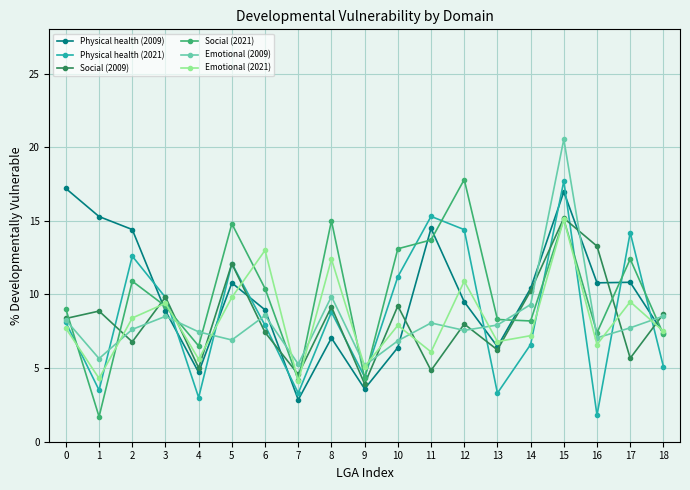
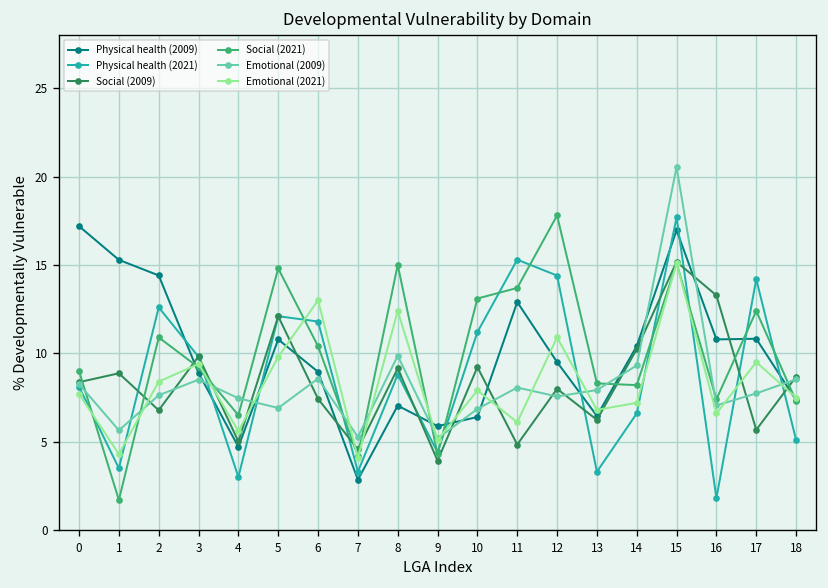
  {
    "Physical health (2009)": {
      "0": 17.2,
      "1": 15.3,
      "2": 14.4,
      "3": 8.9,
      "4": 4.7,
      "5": 10.8,
      "6": 9.0,
      "7": 2.8,
      "8": 7.0,
-     "9": 3.6,
+     "9": 5.9,
      "10": 6.4,
-     "11": 14.5,
+     "11": 12.9,
      "12": 9.5,
      "13": 6.5,
      "15": 17.0,
      "16": 10.8,
      "17": 10.8
    },
    "Physical health (2021)": {
      "1": 3.5,
      "2": 12.6,
      "4": 3.0,
-     "6": 7.9,
+     "6": 11.8,
      "7": 3.3,
      "8": 8.8,
      "10": 11.2,
      "11": 15.3,
      "12": 14.4,
      "13": 3.3,
      "14": 6.6,
      "15": 17.7,
      "16": 1.8,
      "17": 14.2,
      "18": 5.1
    }
  }
